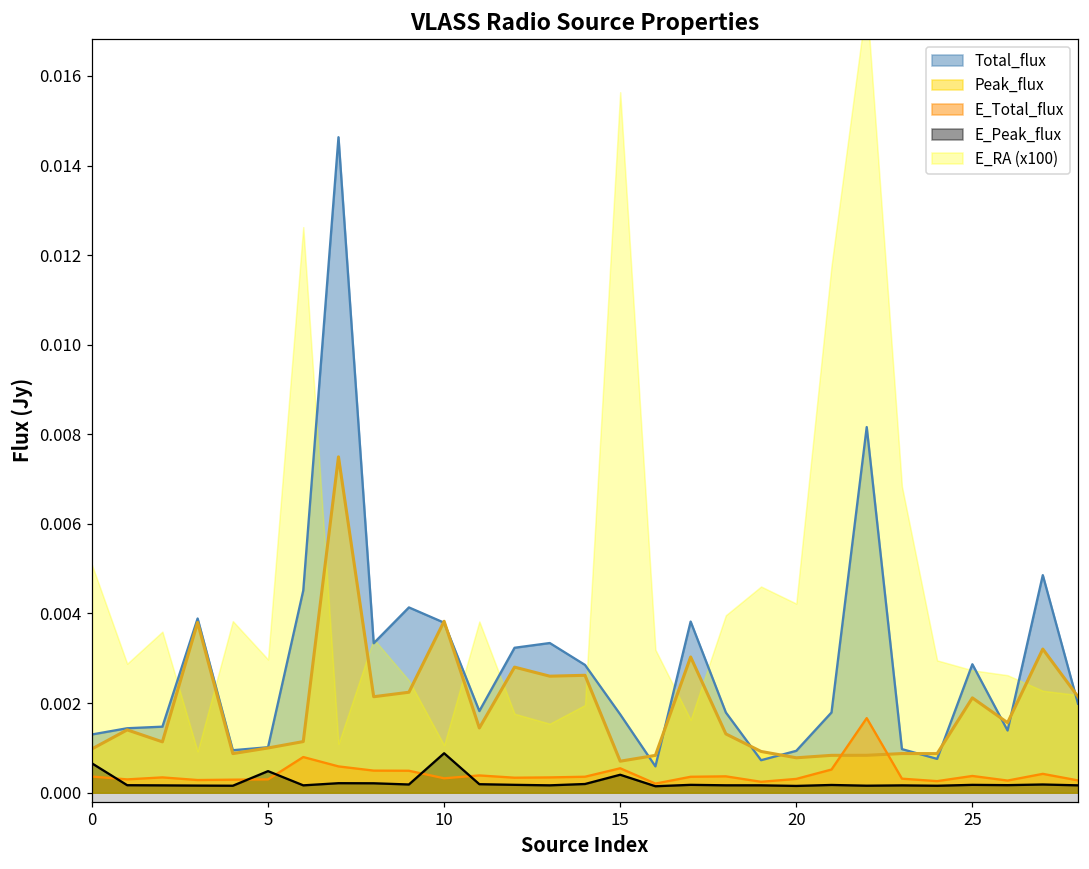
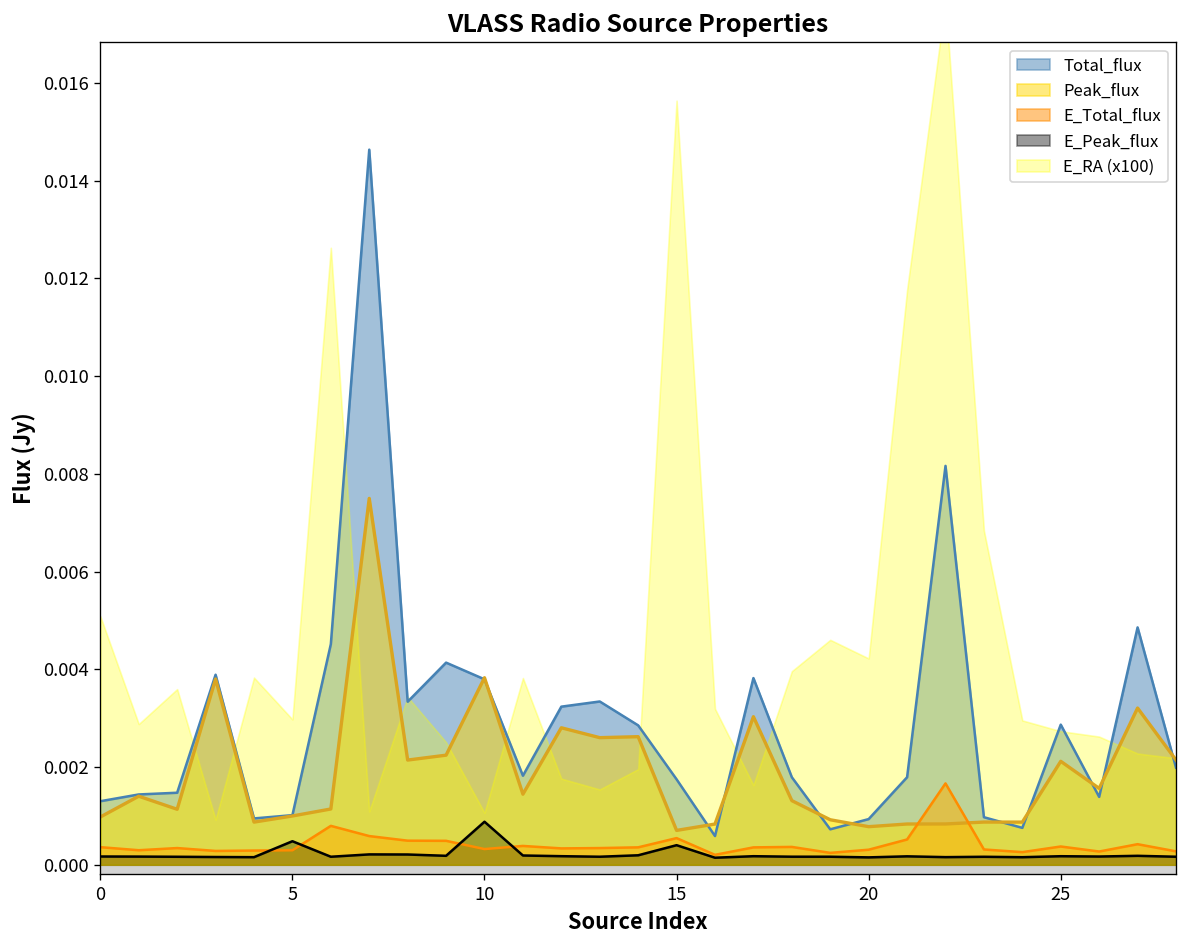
  {
    "Total_flux": {
      "0": 0.0013,
      "15": 0.0017,
      "20": 0.0009,
      "25": 0.0029
    },
    "E_Peak_flux": {
-     "0": 0.0007,
+     "0": 0.0002,
      "5": 0.0005,
      "10": 0.0009,
      "15": 0.0004,
      "20": 0.0001,
      "25": 0.0002
    }
  }
